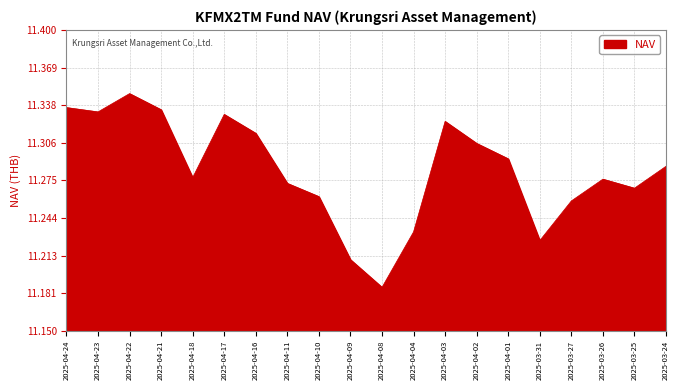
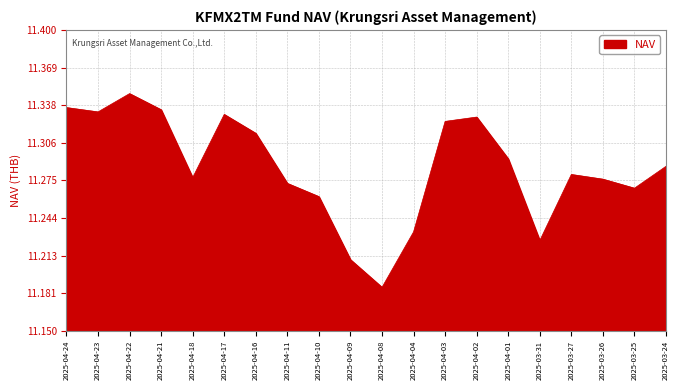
  {
    "2025-04-24": 11.336,
    "2025-04-23": 11.332,
    "2025-04-22": 11.347,
    "2025-04-21": 11.334,
    "2025-04-18": 11.277,
    "2025-04-17": 11.330,
    "2025-04-16": 11.314,
    "2025-04-11": 11.273,
    "2025-04-10": 11.262,
    "2025-04-09": 11.209,
    "2025-04-08": 11.186,
    "2025-04-04": 11.232,
    "2025-04-03": 11.324,
-   "2025-04-02": 11.306,
+   "2025-04-02": 11.328,
    "2025-04-01": 11.293,
    "2025-03-31": 11.225,
-   "2025-03-27": 11.258,
+   "2025-03-27": 11.280,
    "2025-03-26": 11.276,
    "2025-03-25": 11.269,
    "2025-03-24": 11.287
  }
